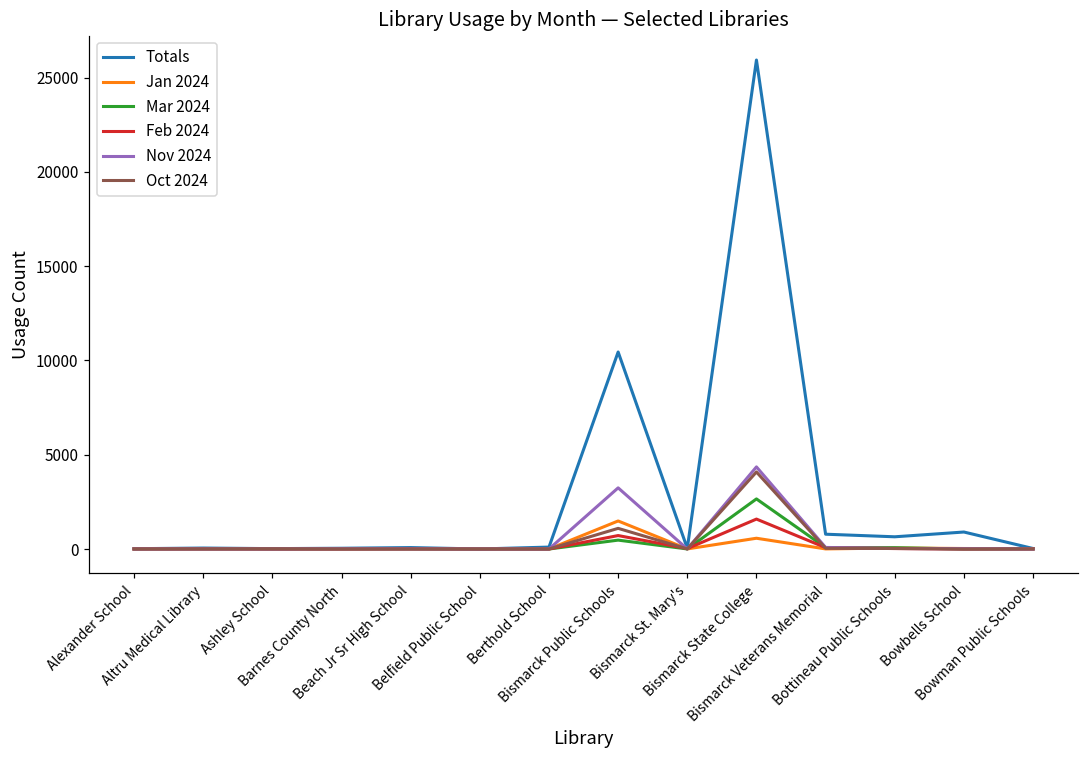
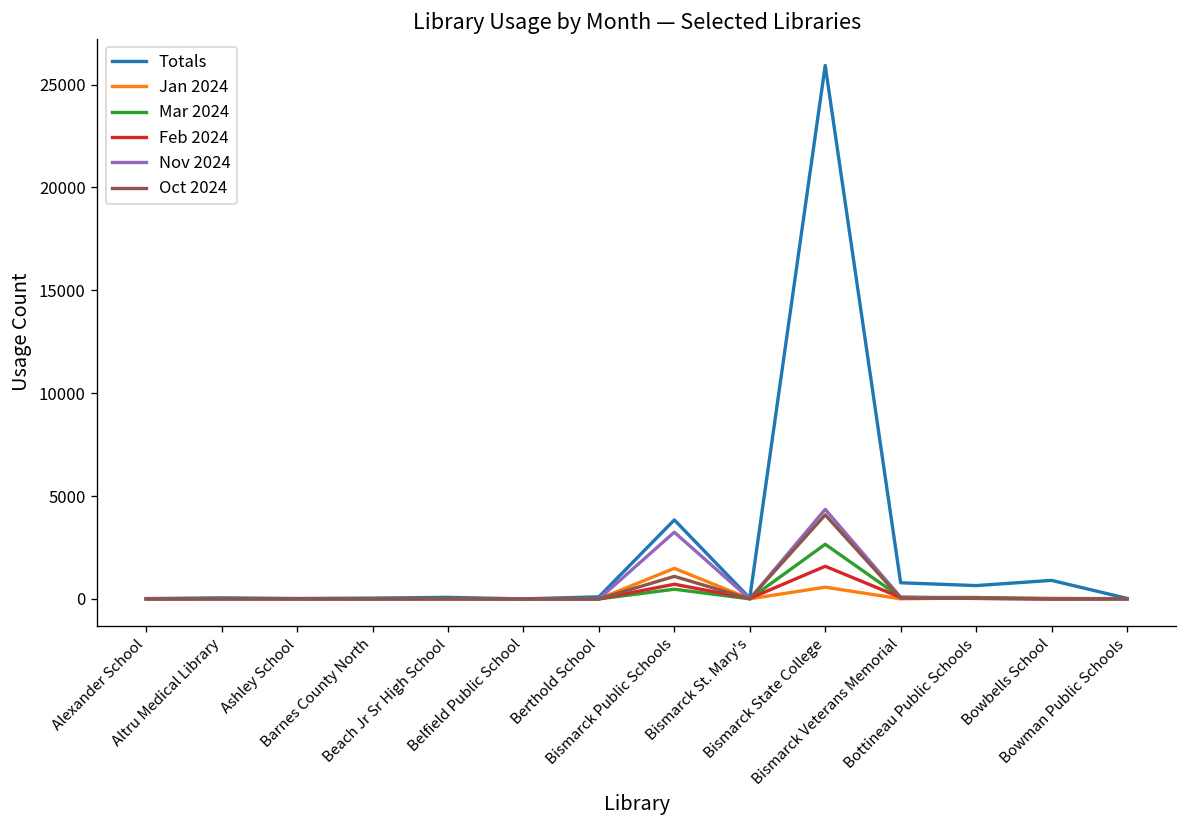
  {
    "Totals": {
-     "Bismarck Public Schools": 10400,
+     "Bismarck Public Schools": 3800,
      "Bismarck State College": 25900,
      "Bismarck Veterans Memorial": 800,
      "Bottineau Public Schools": 600,
      "Bowbells School": 900
    },
    "Jan 2024": {
      "Bismarck Public Schools": 1500,
      "Bismarck State College": 600
    },
    "Mar 2024": {
      "Bismarck Public Schools": 500,
      "Bismarck State College": 2700
    },
    "Feb 2024": {
      "Bismarck Public Schools": 700,
      "Bismarck State College": 1600
    },
    "Nov 2024": {
      "Bismarck Public Schools": 3200,
      "Bismarck State College": 4400
    },
    "Oct 2024": {
      "Bismarck Public Schools": 1100,
      "Bismarck State College": 4100
    }
  }
